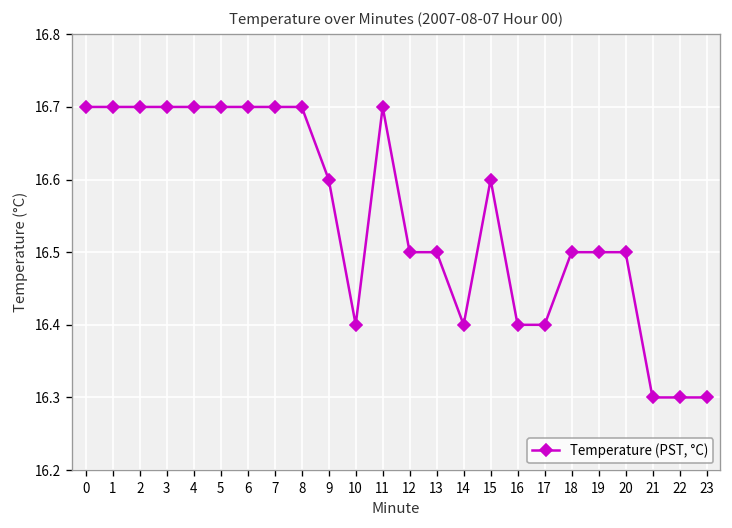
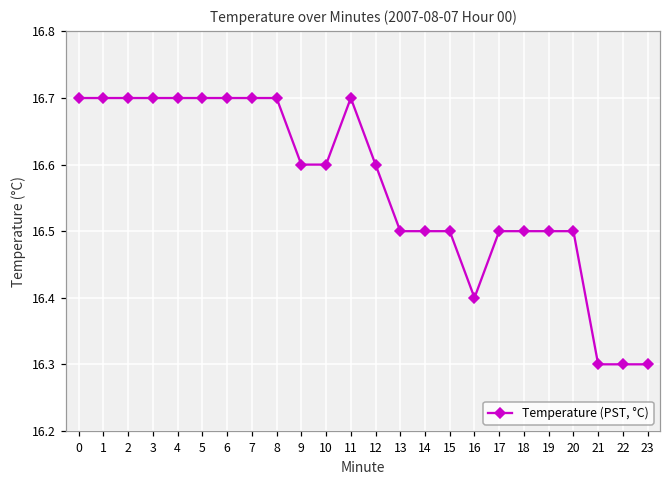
  {
    "0": 16.7,
    "1": 16.7,
    "2": 16.7,
    "3": 16.7,
    "4": 16.7,
    "5": 16.7,
    "6": 16.7,
    "7": 16.7,
    "8": 16.7,
    "9": 16.6,
-   "10": 16.4,
+   "10": 16.6,
    "11": 16.7,
-   "12": 16.5,
+   "12": 16.6,
    "13": 16.5,
-   "14": 16.4,
-   "15": 16.6,
+   "14": 16.5,
+   "15": 16.5,
    "16": 16.4,
-   "17": 16.4,
+   "17": 16.5,
    "18": 16.5,
    "19": 16.5,
    "20": 16.5,
    "21": 16.3,
    "22": 16.3,
    "23": 16.3
  }
